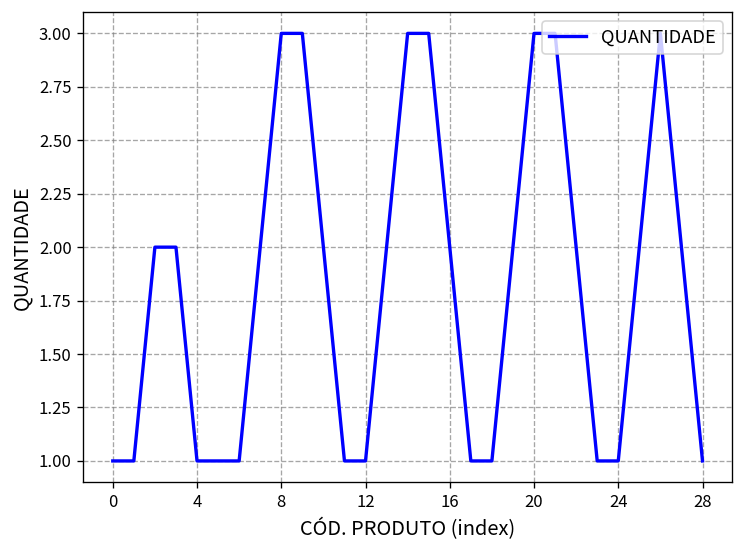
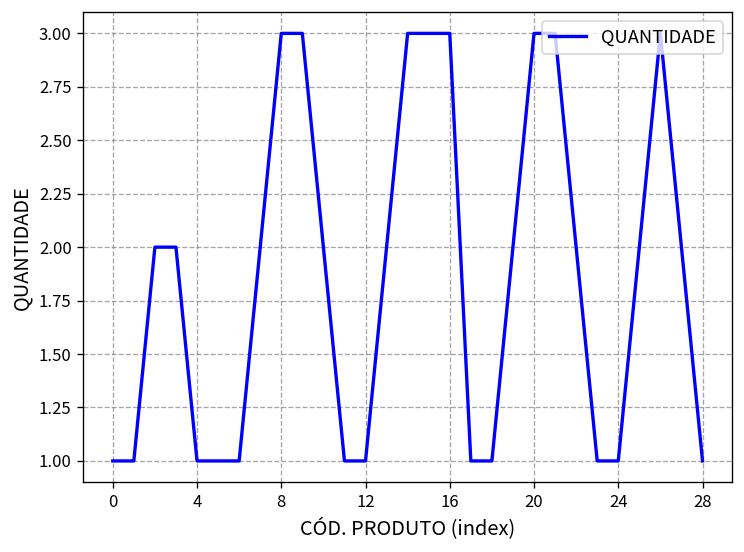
  {
    "0": 1,
    "4": 1,
    "8": 3,
    "12": 1,
-   "16": 2,
+   "16": 3,
    "20": 3,
    "24": 1,
    "28": 1
  }
